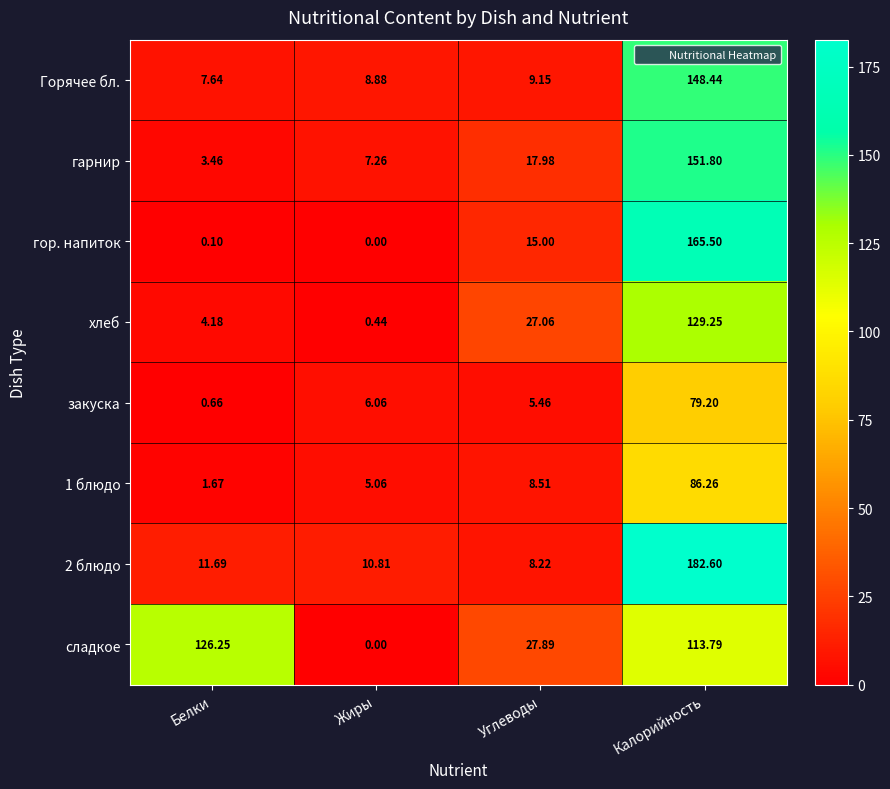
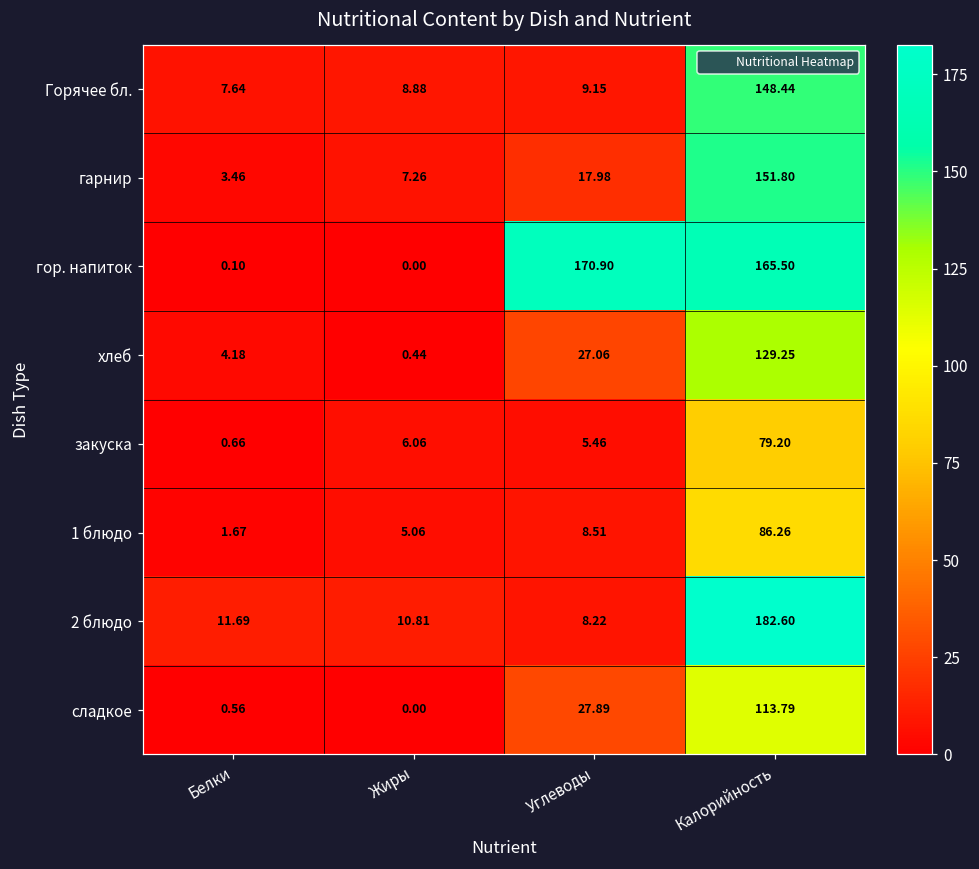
  {
    "Горячее бл.": {
      "Белки": 7.64,
      "Жиры": 8.88,
      "Углеводы": 9.15,
      "Калорийность": 148.44
    },
    "гарнир": {
      "Белки": 3.46,
      "Жиры": 7.26,
      "Углеводы": 17.98,
      "Калорийность": 151.80
    },
    "гор. напиток": {
      "Белки": 0.10,
      "Жиры": 0.00,
-     "Углеводы": 15.00,
+     "Углеводы": 170.90,
      "Калорийность": 165.50
    },
    "хлеб": {
      "Белки": 4.18,
      "Жиры": 0.44,
      "Углеводы": 27.06,
      "Калорийность": 129.25
    },
    "закуска": {
      "Белки": 0.66,
      "Жиры": 6.06,
      "Углеводы": 5.46,
      "Калорийность": 79.20
    },
    "1 блюдо": {
      "Белки": 1.67,
      "Жиры": 5.06,
      "Углеводы": 8.51,
      "Калорийность": 86.26
    },
    "2 блюдо": {
      "Белки": 11.69,
      "Жиры": 10.81,
      "Углеводы": 8.22,
      "Калорийность": 182.60
    },
    "сладкое": {
-     "Белки": 126.25,
+     "Белки": 0.56,
      "Жиры": 0.00,
      "Углеводы": 27.89,
      "Калорийность": 113.79
    }
  }
